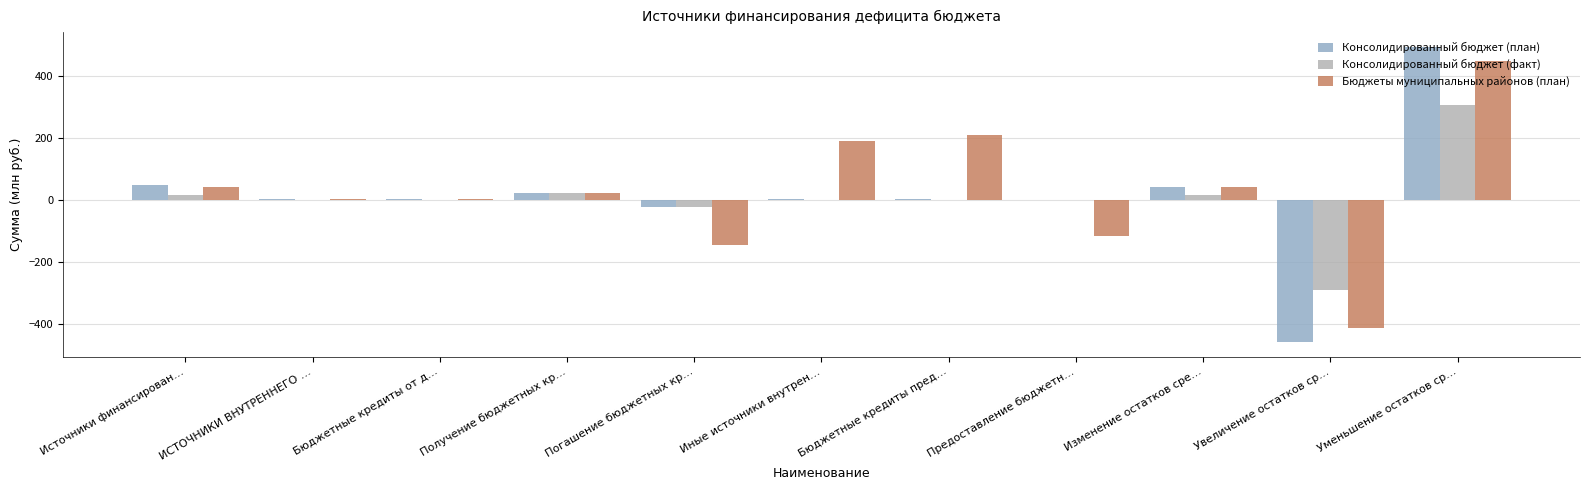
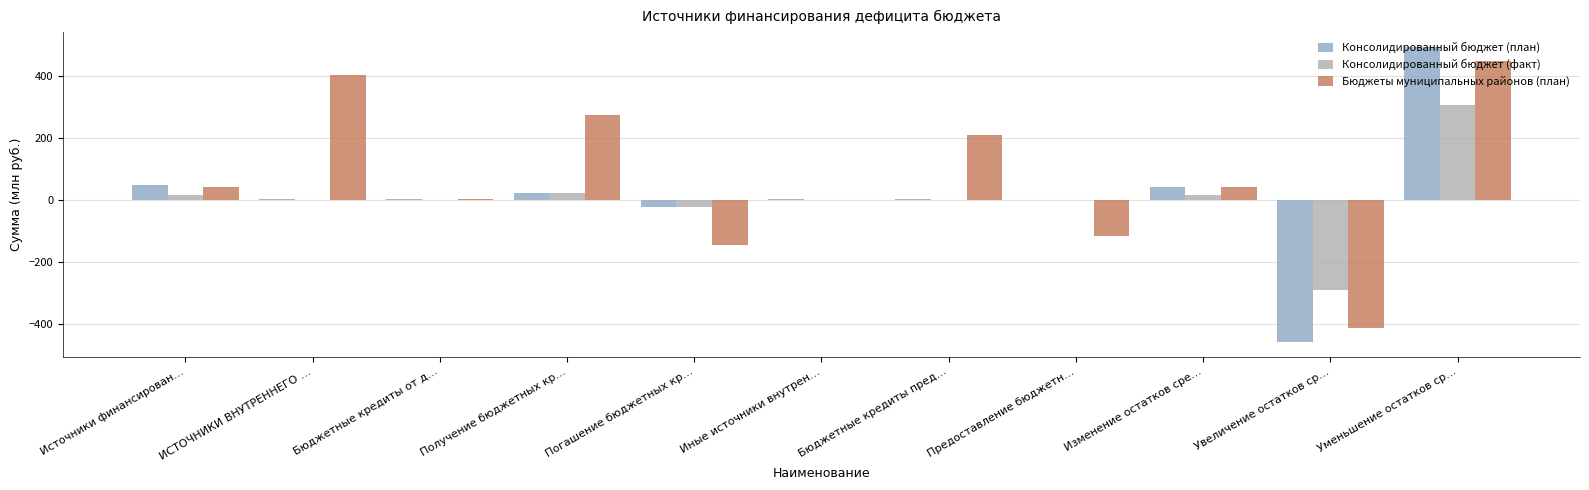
  {
    "Бюджеты муниципальных районов (план)": {
      "Источники финансирован…": 40,
-     "ИСТОЧНИКИ ВНУТРЕННЕГО …": 0,
-     "Получение бюджетных кр…": 20,
+     "ИСТОЧНИКИ ВНУТРЕННЕГО …": 400,
+     "Получение бюджетных кр…": 270,
      "Погашение бюджетных кр…": -140,
-     "Иные источники внутрен…": 190,
+     "Иные источники внутрен…": 0,
      "Бюджетные кредиты пред…": 210,
      "Предоставление бюджетн…": -120,
      "Изменение остатков сре…": 40,
      "Увеличение остатков ср…": -410,
      "Уменьшение остатков ср…": 450
    }
  }
